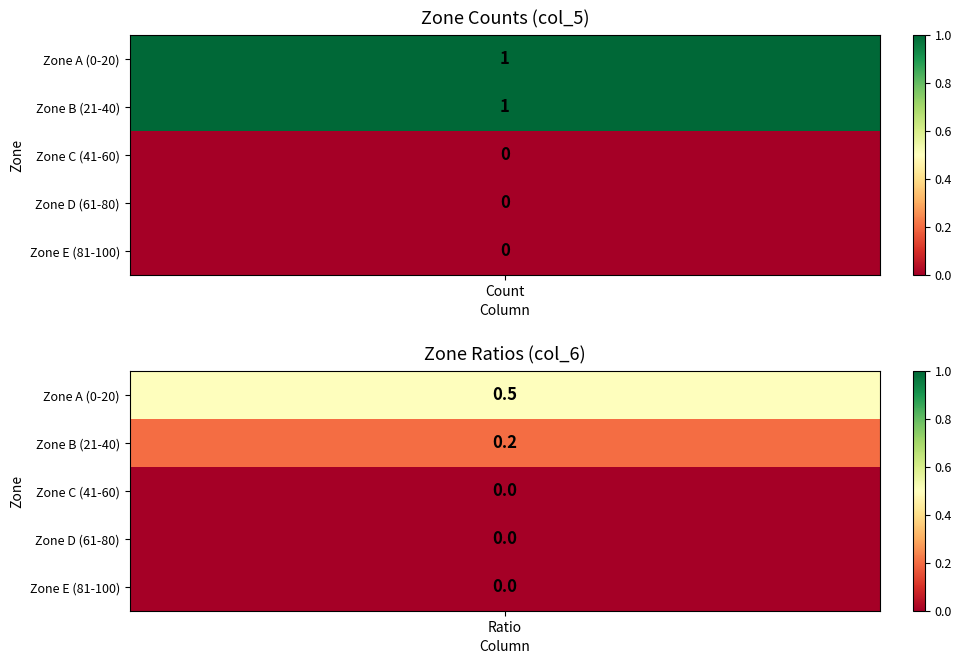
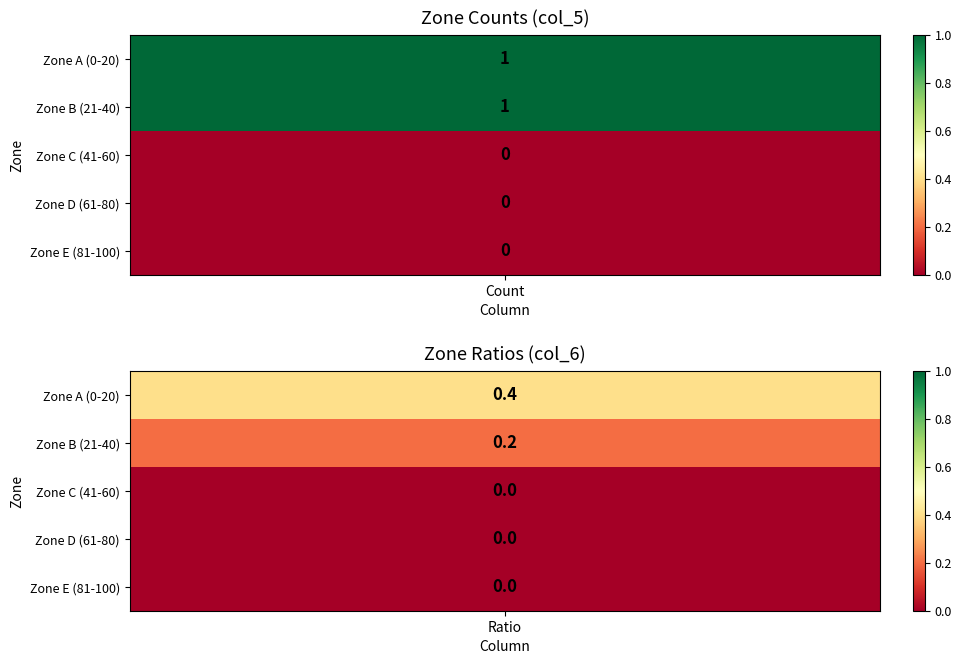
  {
    "Zone Counts (col_5)": {
      "Zone A (0-20)": {
        "Count": 1
      },
      "Zone B (21-40)": {
        "Count": 1
      },
      "Zone C (41-60)": {
        "Count": 0
      },
      "Zone D (61-80)": {
        "Count": 0
      },
      "Zone E (81-100)": {
        "Count": 0
      }
    },
    "Zone Ratios (col_6)": {
      "Zone A (0-20)": {
-       "Ratio": 0.5
+       "Ratio": 0.4
      },
      "Zone B (21-40)": {
        "Ratio": 0.2
      },
      "Zone C (41-60)": {
        "Ratio": 0.0
      },
      "Zone D (61-80)": {
        "Ratio": 0.0
      },
      "Zone E (81-100)": {
        "Ratio": 0.0
      }
    }
  }
